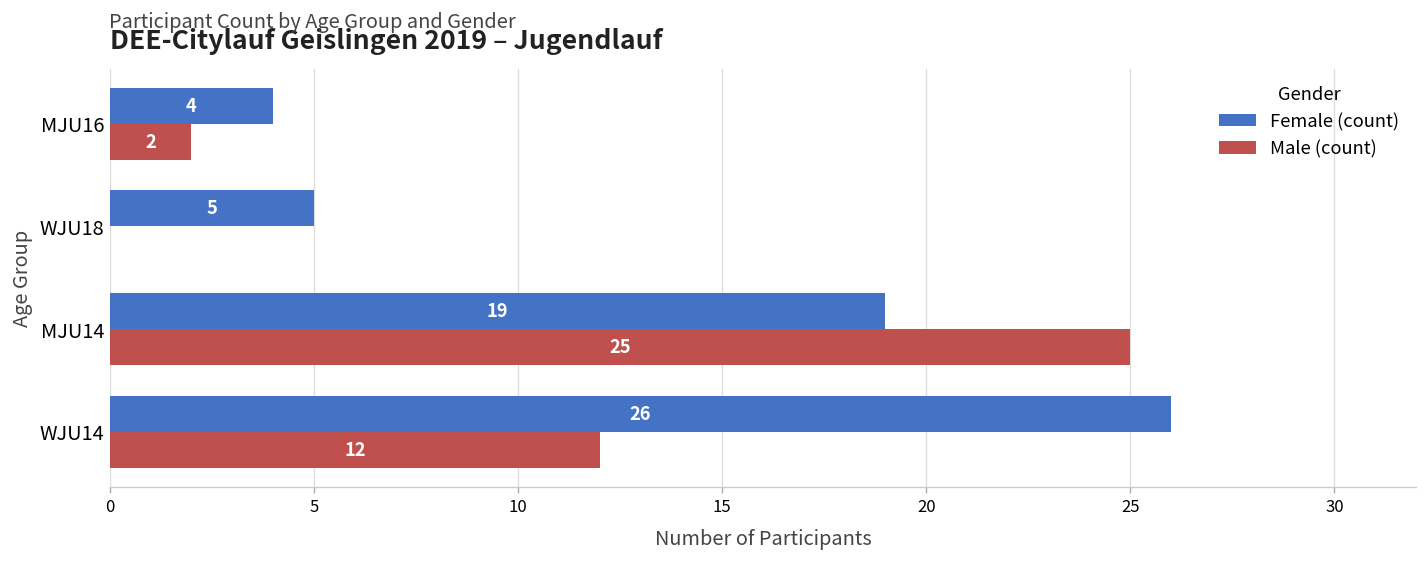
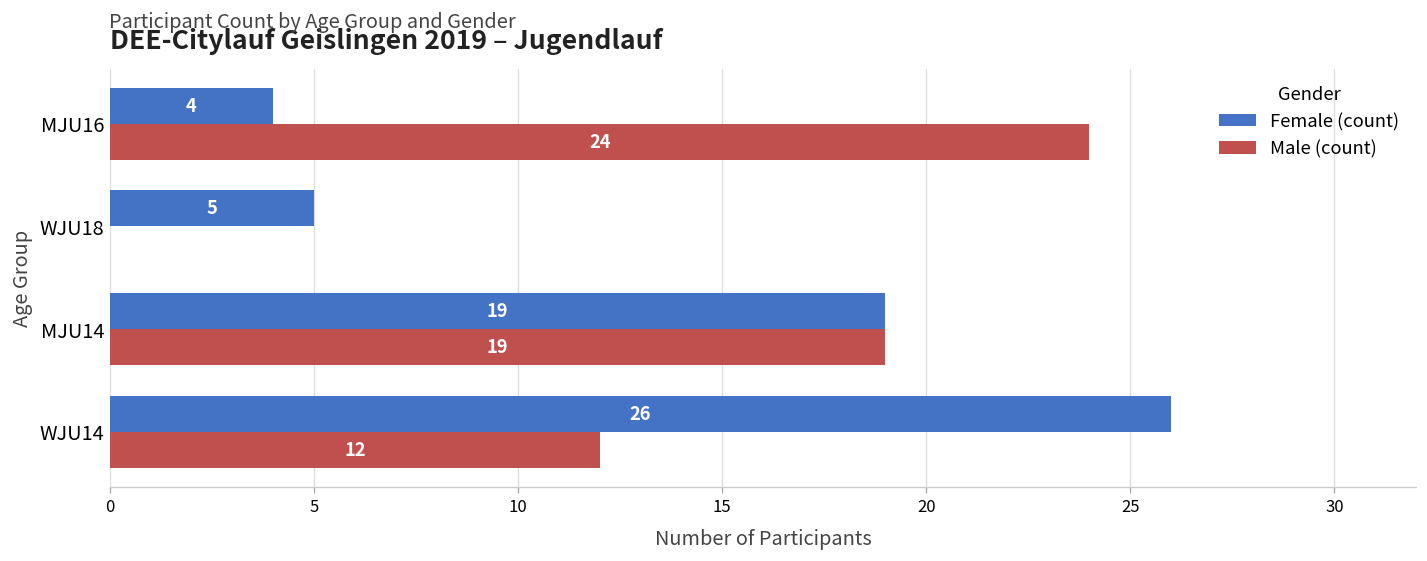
  {
    "Female (count)": {
      "MJU16": 4,
      "WJU18": 5,
      "MJU14": 19,
      "WJU14": 26
    },
    "Male (count)": {
-     "MJU16": 2,
-     "MJU14": 25,
+     "MJU16": 24,
+     "MJU14": 19,
      "WJU14": 12
    }
  }
